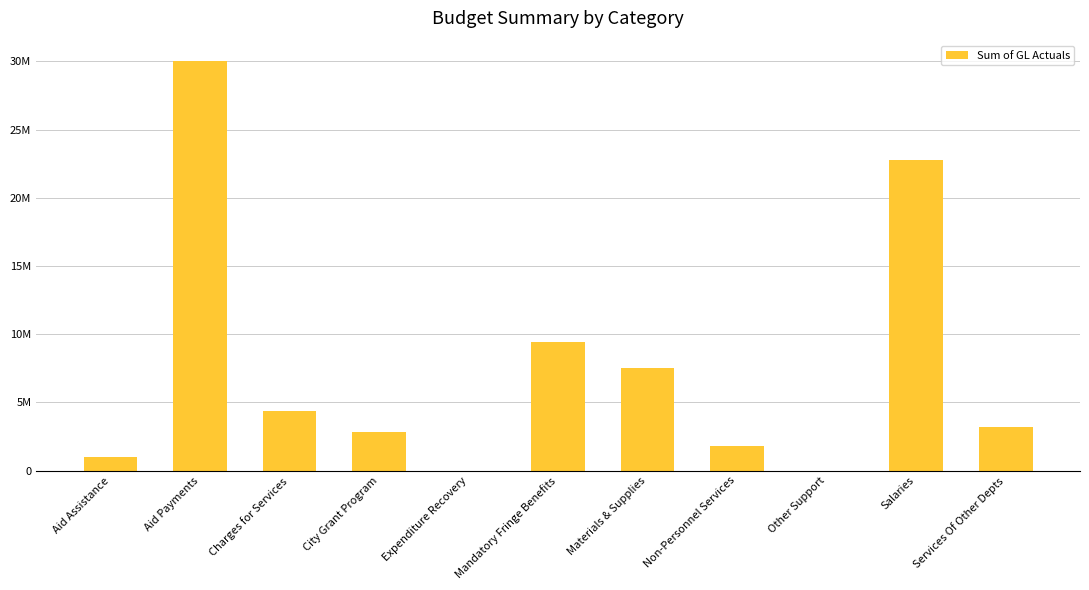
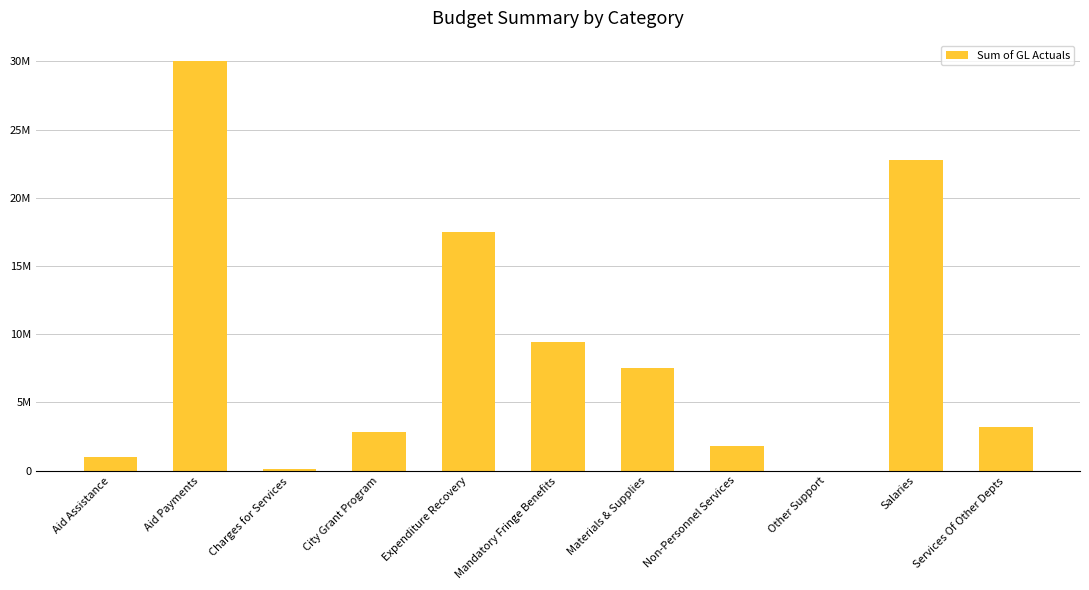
  {
    "Aid Assistance": 1000000,
    "Aid Payments": 30000000,
-   "Charges for Services": 4400000,
+   "Charges for Services": 100000,
    "City Grant Program": 2800000,
-   "Expenditure Recovery": 0,
+   "Expenditure Recovery": 17500000,
    "Mandatory Fringe Benefits": 9400000,
    "Materials & Supplies": 7500000,
    "Non-Personnel Services": 1800000,
    "Other Support": 0,
    "Salaries": 22800000,
    "Services Of Other Depts": 3200000
  }
